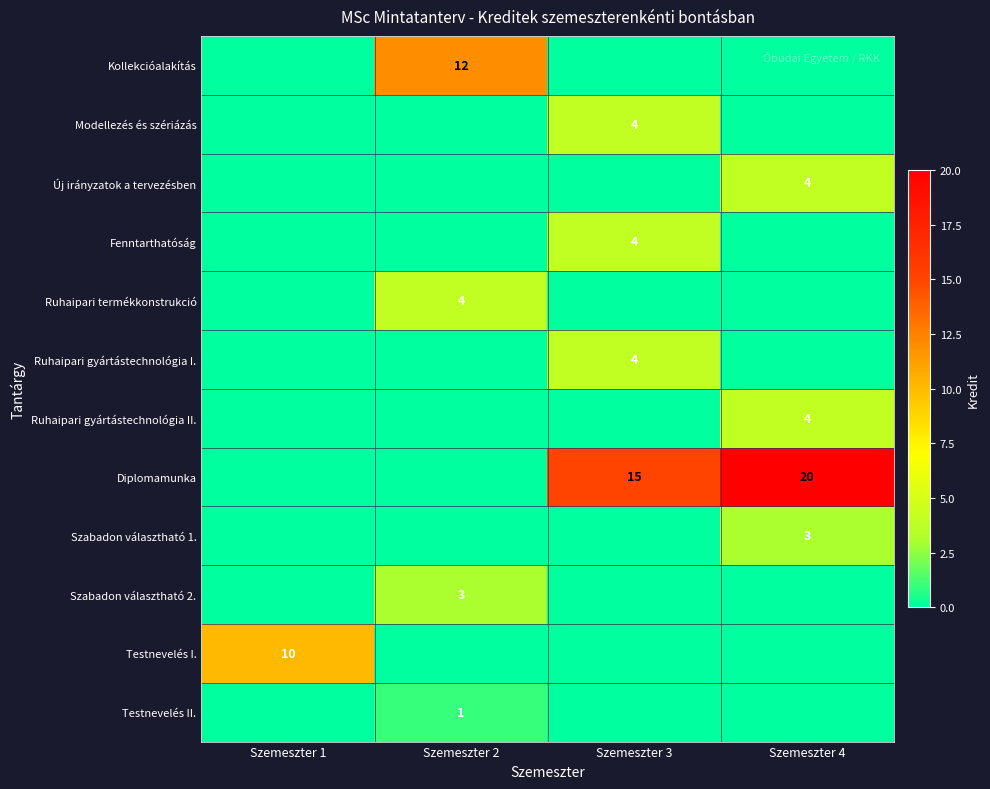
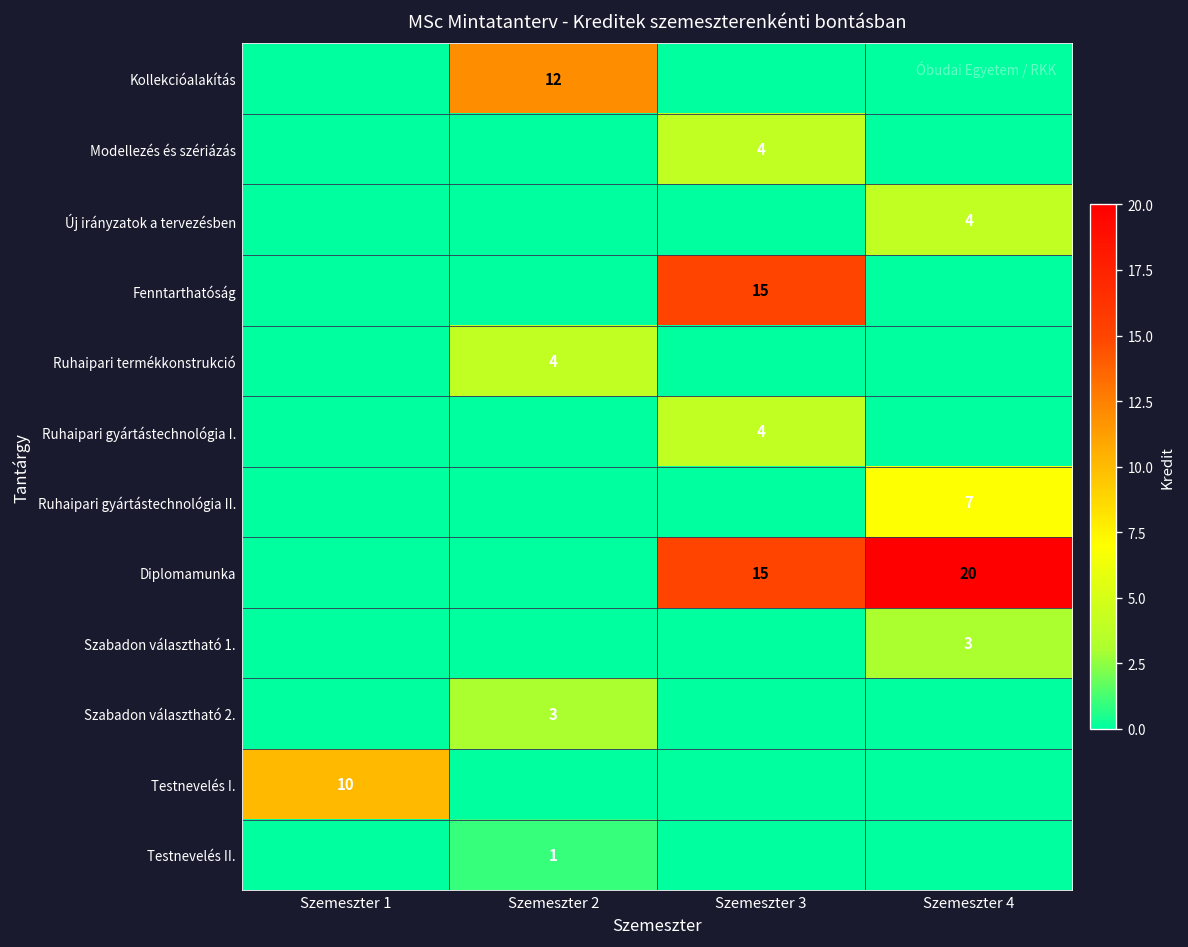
  {
    "Kollekcióalakítás": {
      "Szemeszter 2": 12
    },
    "Modellezés és szériázás": {
      "Szemeszter 3": 4
    },
    "Új irányzatok a tervezésben": {
      "Szemeszter 4": 4
    },
    "Fenntarthatóság": {
-     "Szemeszter 3": 4
+     "Szemeszter 3": 15
    },
    "Ruhaipari termékkonstrukció": {
      "Szemeszter 2": 4
    },
    "Ruhaipari gyártástechnológia I.": {
      "Szemeszter 3": 4
    },
    "Ruhaipari gyártástechnológia II.": {
-     "Szemeszter 4": 4
+     "Szemeszter 4": 7
    },
    "Diplomamunka": {
      "Szemeszter 3": 15,
      "Szemeszter 4": 20
    },
    "Szabadon választható 1.": {
      "Szemeszter 4": 3
    },
    "Szabadon választható 2.": {
      "Szemeszter 2": 3
    },
    "Testnevelés I.": {
      "Szemeszter 1": 10
    },
    "Testnevelés II.": {
      "Szemeszter 2": 1
    }
  }
